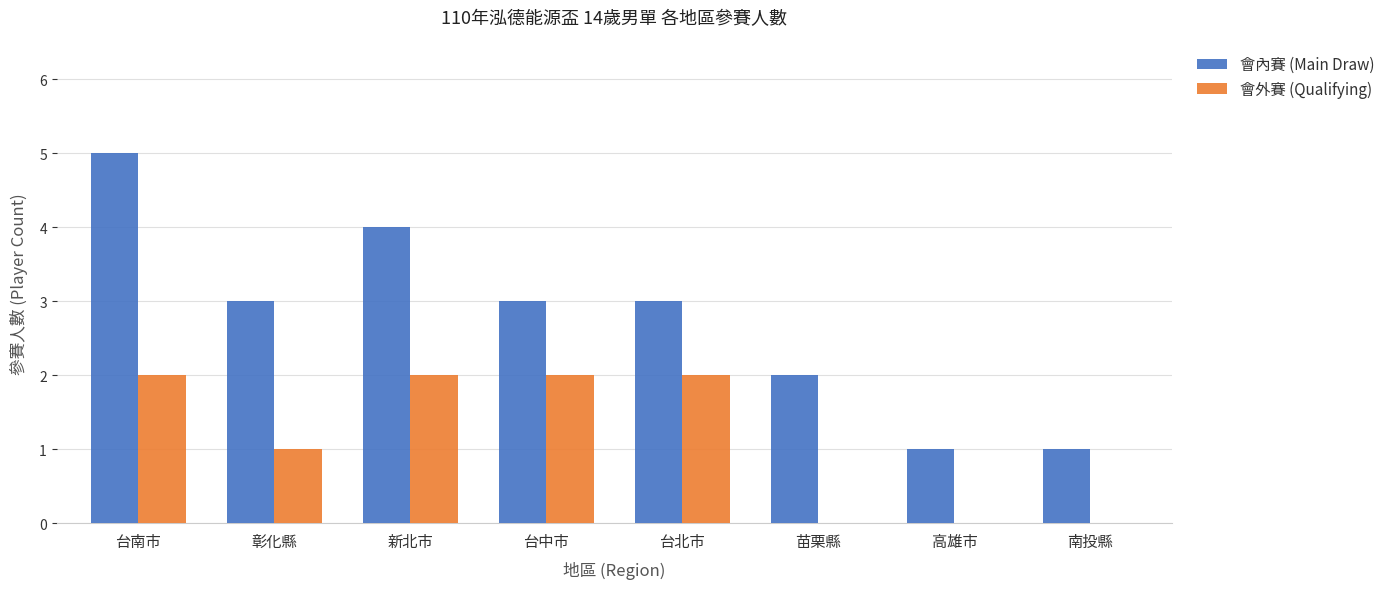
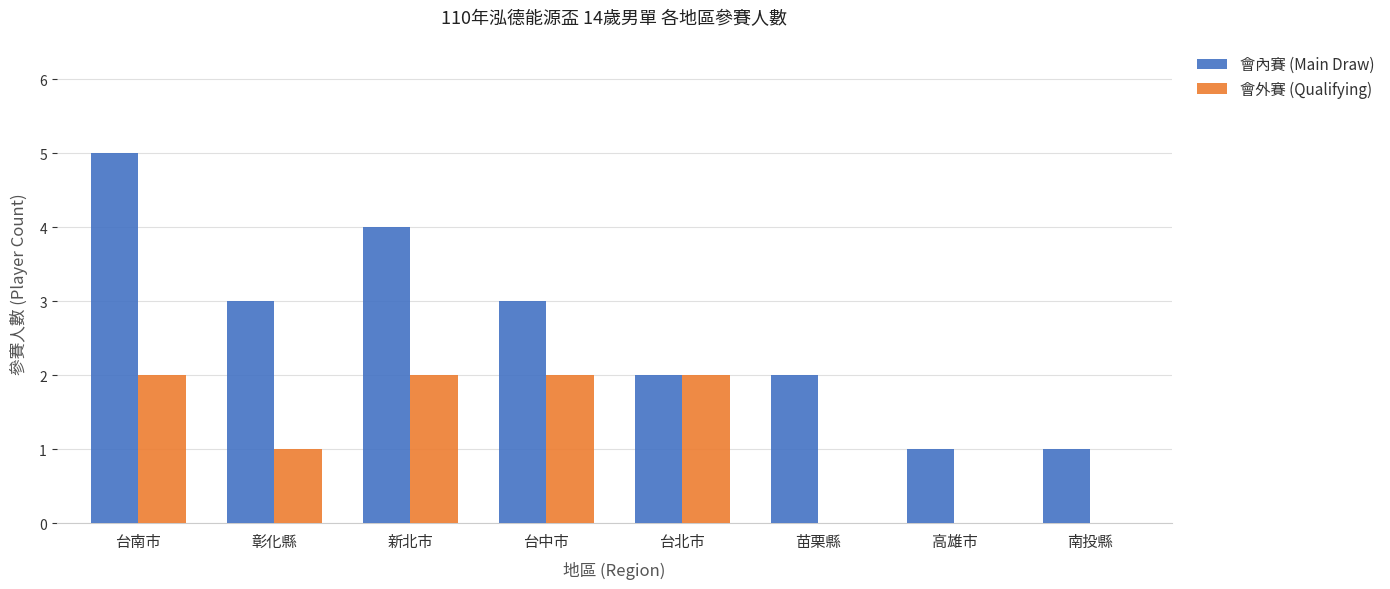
  {
    "會內賽 (Main Draw)": {
      "台南市": 5,
      "彰化縣": 3,
      "新北市": 4,
      "台中市": 3,
-     "台北市": 3,
+     "台北市": 2,
      "苗栗縣": 2,
      "高雄市": 1,
      "南投縣": 1
    },
    "會外賽 (Qualifying)": {
      "台南市": 2,
      "彰化縣": 1,
      "新北市": 2,
      "台中市": 2,
      "台北市": 2,
      "苗栗縣": 0,
      "高雄市": 0,
      "南投縣": 0
    }
  }
